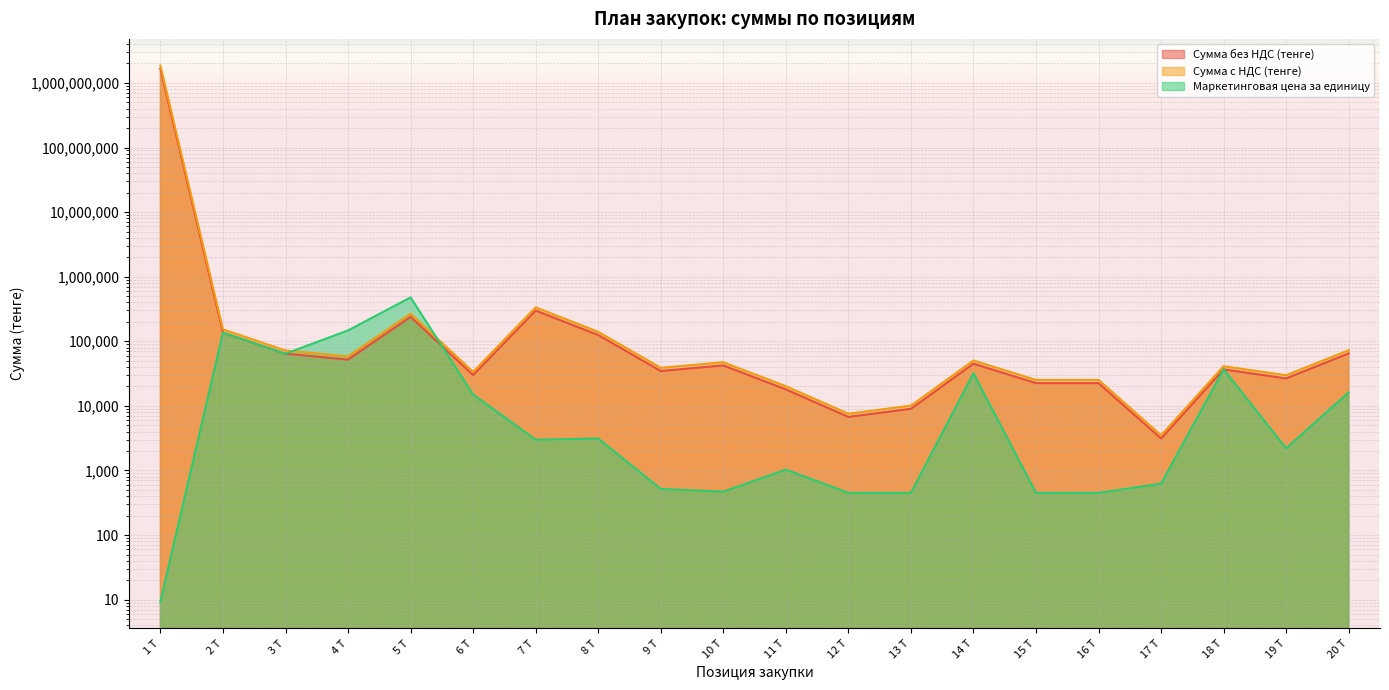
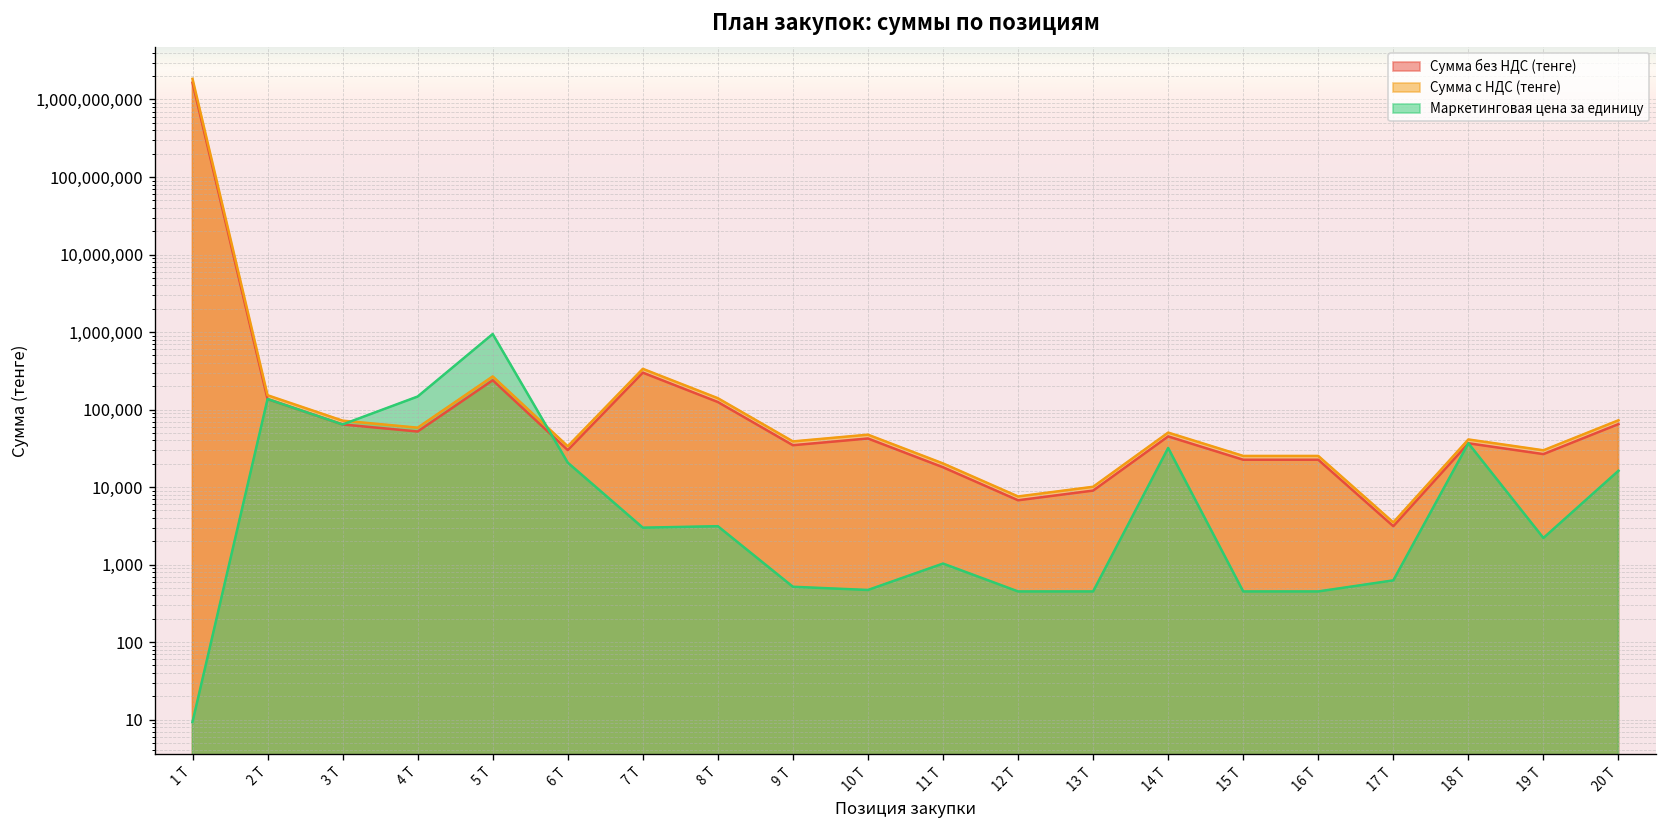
  {
    "Сумма без НДС (тенге)": {
      "1 Т": "1,700,000,000",
      "4 Т": "50,000",
      "5 Т": "240,000",
      "6 Т": "30,000",
      "7 Т": "300,000",
      "8 Т": "120,000",
      "9 Т": "30,000",
      "10 Т": "40,000",
      "11 Т": "18,000",
      "12 Т": "7,000",
      "13 Т": "9,000",
      "14 Т": "50,000",
      "15 Т": "23,000",
      "16 Т": "23,000",
      "17 Т": "3,000",
      "19 Т": "27,000",
      "20 Т": "60,000"
    },
    "Сумма с НДС (тенге)": {
      "1 Т": "1,800,000,000",
      "2 Т": "150,000",
      "3 Т": "70,000",
      "4 Т": "60,000",
      "5 Т": "270,000",
      "6 Т": "30,000",
      "7 Т": "300,000",
      "8 Т": "140,000",
      "9 Т": "40,000",
      "10 Т": "50,000",
      "11 Т": "20,000",
      "12 Т": "8,000",
      "13 Т": "10,000",
      "14 Т": "50,000",
      "15 Т": "25,000",
      "16 Т": "25,000",
      "17 Т": "4,000",
      "18 Т": "40,000",
      "19 Т": "30,000",
      "20 Т": "70,000"
    },
    "Маркетинговая цена за единицу": {
      "1 Т": "9",
      "4 Т": "150,000",
-     "5 Т": "500,000",
-     "6 Т": "15,000",
+     "5 Т": "900,000",
+     "6 Т": "21,000",
      "7 Т": "3,000",
      "8 Т": "3,000",
      "9 Т": "500",
      "10 Т": "500",
      "11 Т": "1,000",
      "12 Т": "500",
      "13 Т": "500",
      "14 Т": "30,000",
      "15 Т": "500",
      "16 Т": "500",
      "17 Т": "600",
      "19 Т": "2,200",
      "20 Т": "16,000"
    }
  }
